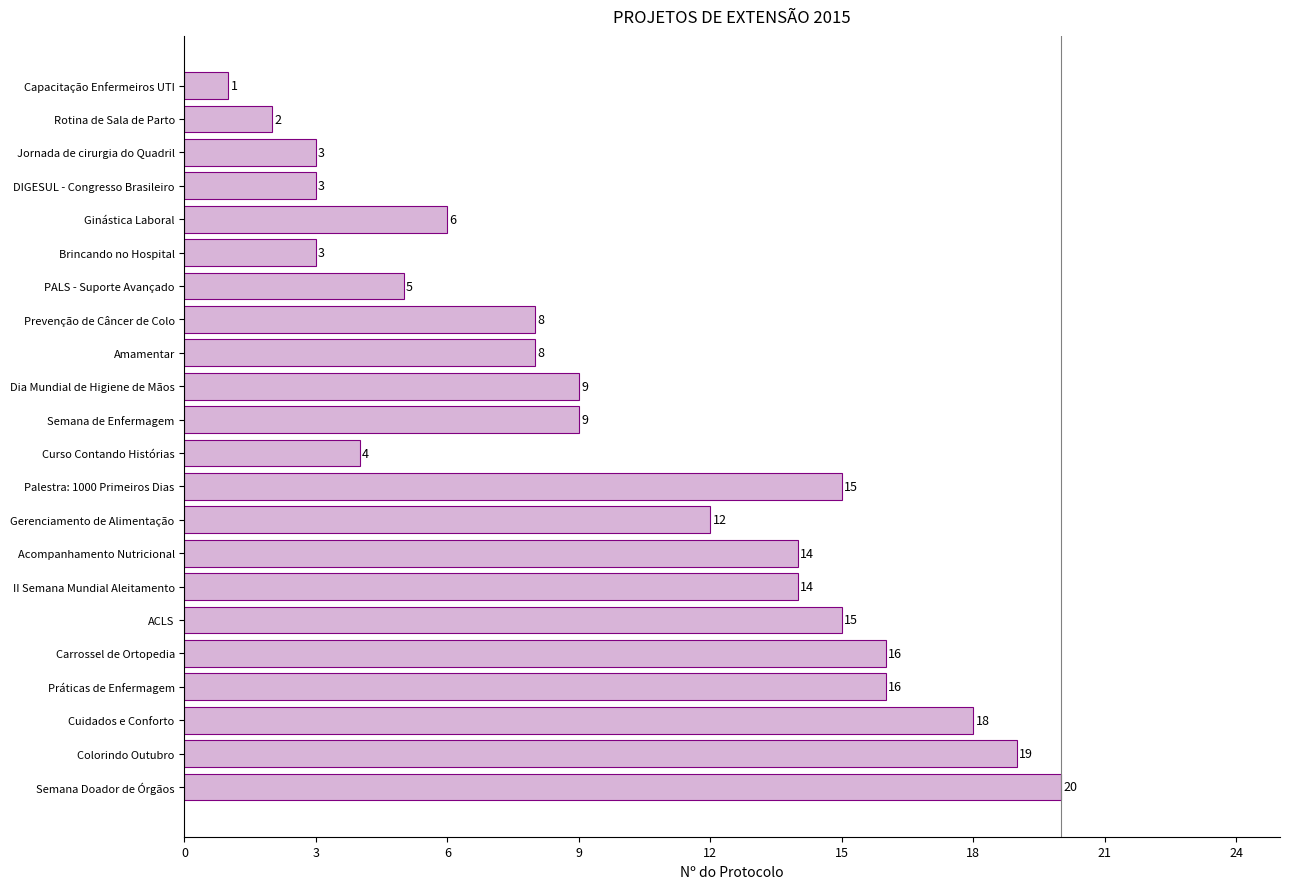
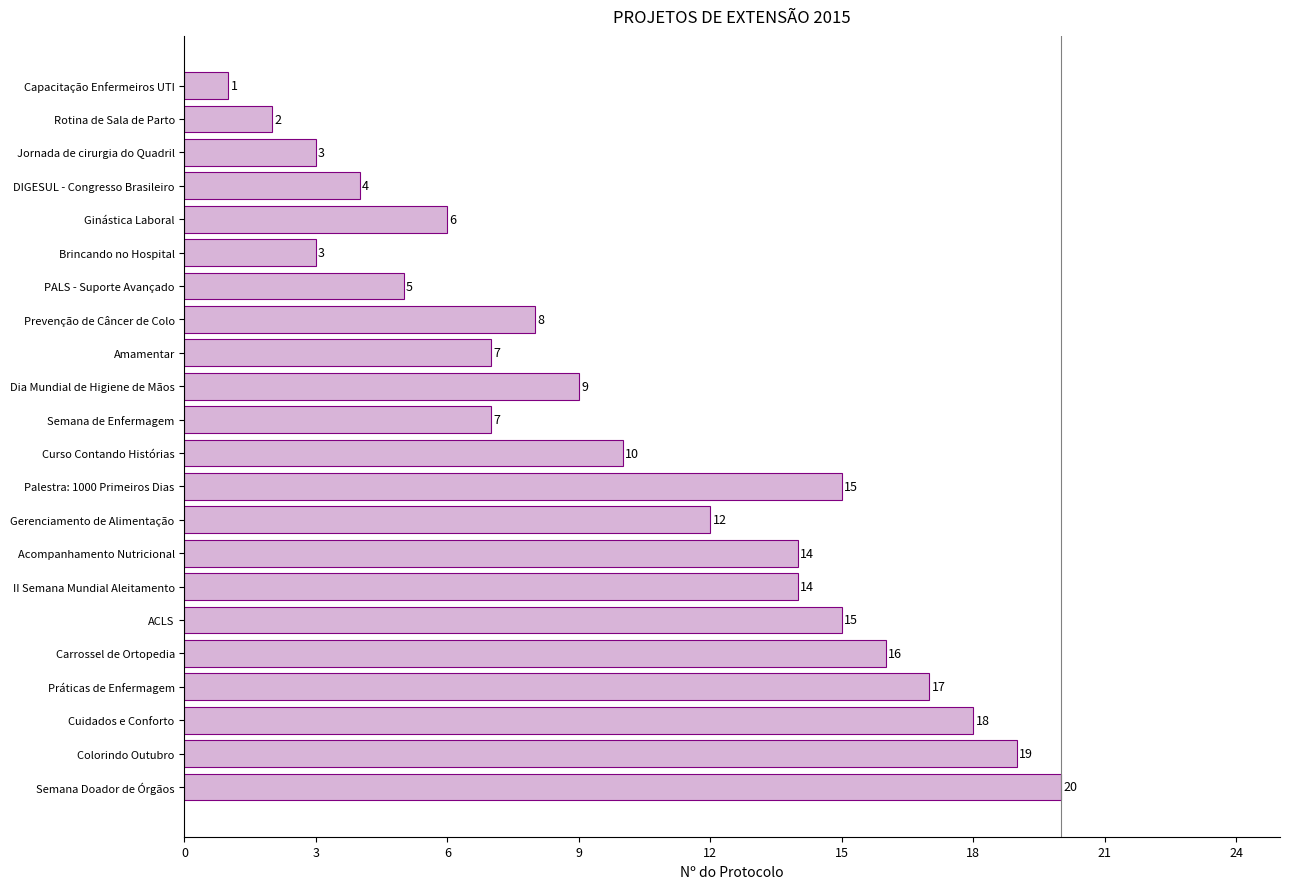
  {
    "Capacitação Enfermeiros UTI": 1,
    "Rotina de Sala de Parto": 2,
    "Jornada de cirurgia do Quadril": 3,
-   "DIGESUL - Congresso Brasileiro": 3,
+   "DIGESUL - Congresso Brasileiro": 4,
    "Ginástica Laboral": 6,
    "Brincando no Hospital": 3,
    "PALS - Suporte Avançado": 5,
    "Prevenção de Câncer de Colo": 8,
-   "Amamentar": 8,
+   "Amamentar": 7,
    "Dia Mundial de Higiene de Mãos": 9,
-   "Semana de Enfermagem": 9,
-   "Curso Contando Histórias": 4,
+   "Semana de Enfermagem": 7,
+   "Curso Contando Histórias": 10,
    "Palestra: 1000 Primeiros Dias": 15,
    "Gerenciamento de Alimentação": 12,
    "Acompanhamento Nutricional": 14,
    "II Semana Mundial Aleitamento": 14,
    "ACLS": 15,
    "Carrossel de Ortopedia": 16,
-   "Práticas de Enfermagem": 16,
+   "Práticas de Enfermagem": 17,
    "Cuidados e Conforto": 18,
    "Colorindo Outubro": 19,
    "Semana Doador de Órgãos": 20
  }
